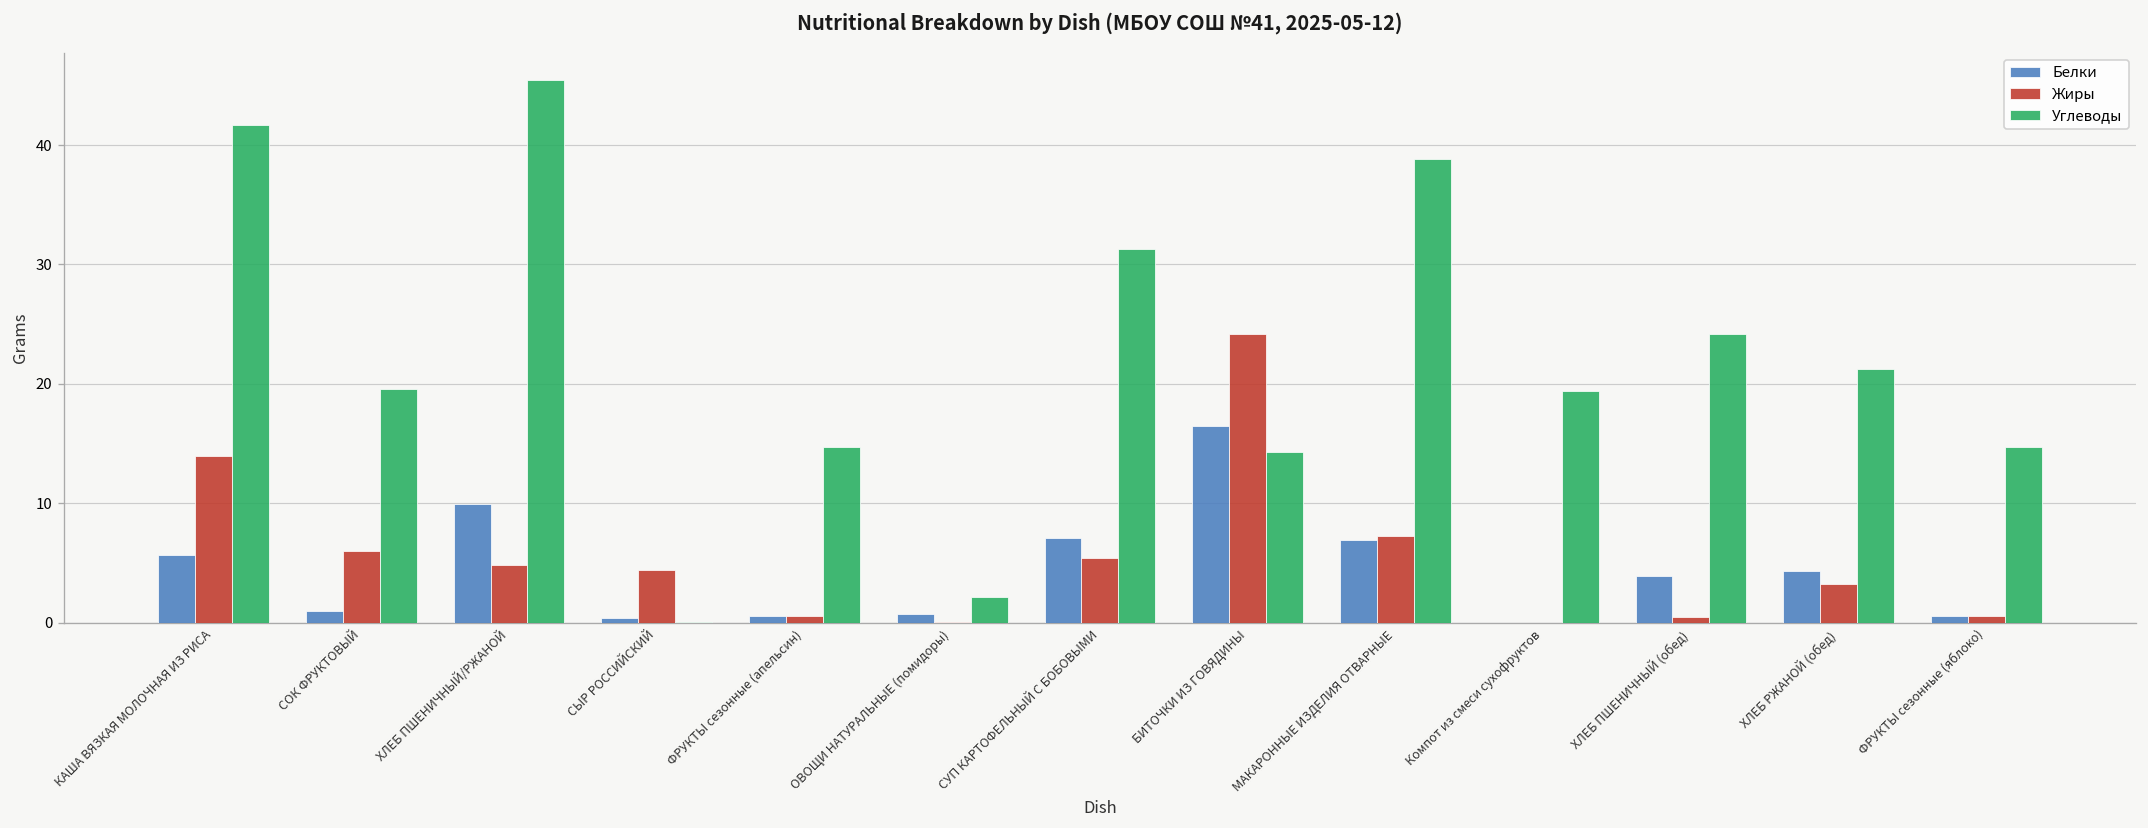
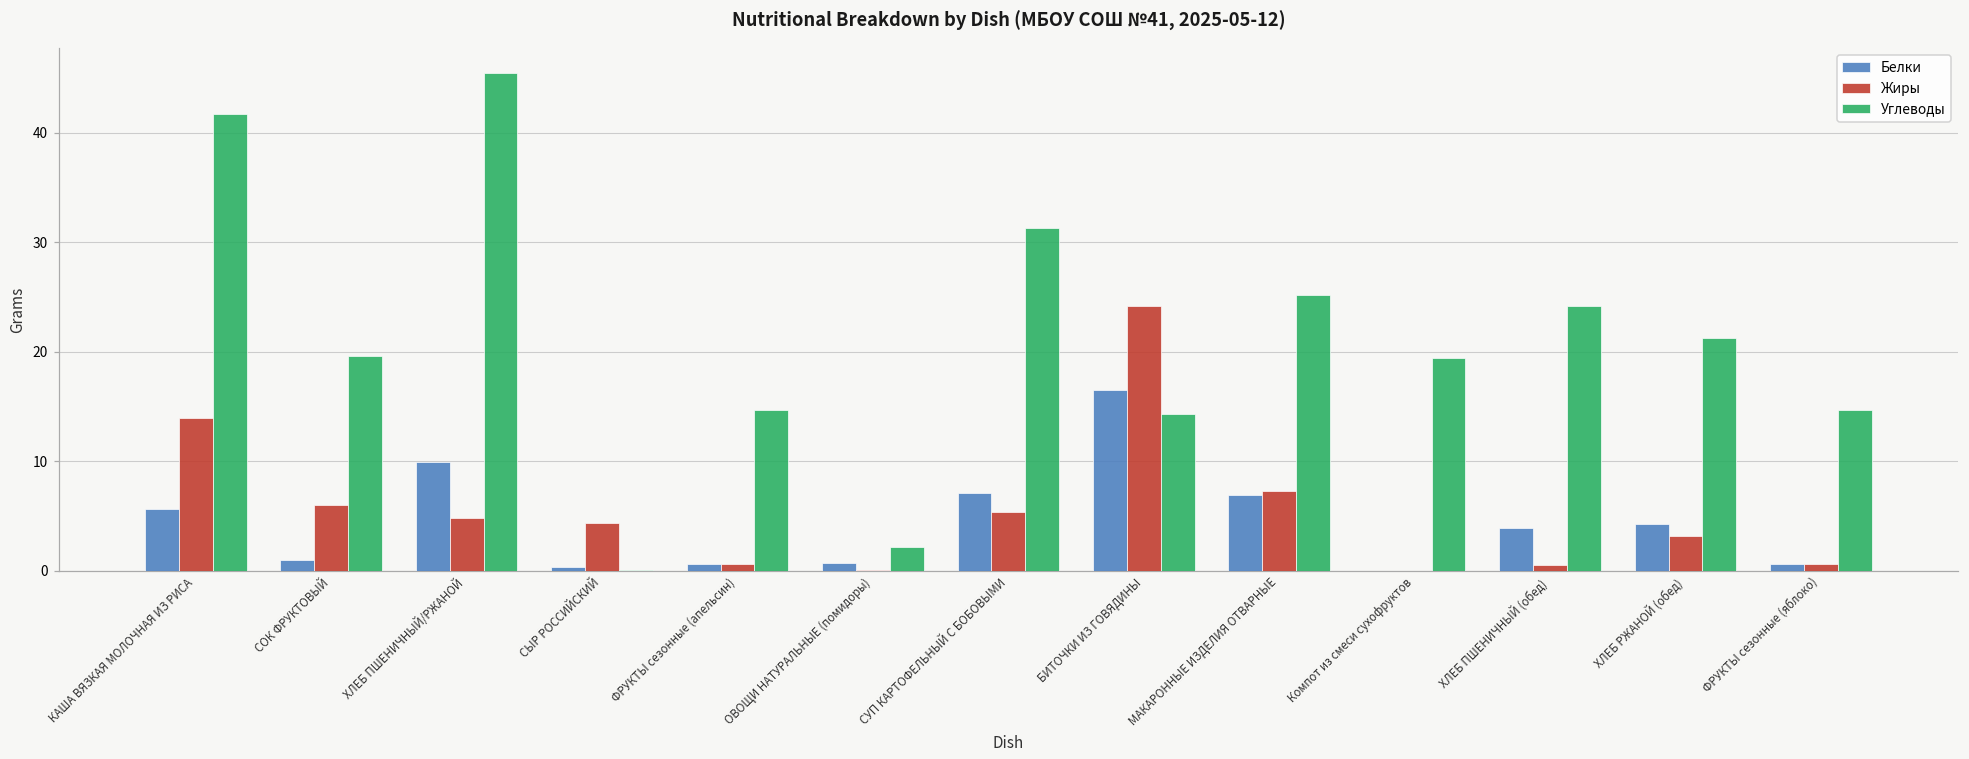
  {
    "Белки": {
      "КАША ВЯЗКАЯ МОЛОЧНАЯ ИЗ РИСА": 6,
      "СОК ФРУКТОВЫЙ": 1,
      "ХЛЕБ ПШЕНИЧНЫЙ/РЖАНОЙ": 10,
      "СЫР РОССИЙСКИЙ": 0,
      "ФРУКТЫ сезонные (апельсин)": 1,
      "ОВОЩИ НАТУРАЛЬНЫЕ (помидоры)": 1,
      "СУП КАРТОФЕЛЬНЫЙ С БОБОВЫМИ": 7,
      "БИТОЧКИ ИЗ ГОВЯДИНЫ": 17,
      "МАКАРОННЫЕ ИЗДЕЛИЯ ОТВАРНЫЕ": 7,
      "Компот из смеси сухофруктов": 0,
      "ХЛЕБ ПШЕНИЧНЫЙ (обед)": 4,
      "ХЛЕБ РЖАНОЙ (обед)": 4,
      "ФРУКТЫ сезонные (яблоко)": 1
    },
    "Жиры": {
      "КАША ВЯЗКАЯ МОЛОЧНАЯ ИЗ РИСА": 14,
      "СОК ФРУКТОВЫЙ": 6,
      "ХЛЕБ ПШЕНИЧНЫЙ/РЖАНОЙ": 5,
      "СЫР РОССИЙСКИЙ": 4,
      "ФРУКТЫ сезонные (апельсин)": 1,
      "СУП КАРТОФЕЛЬНЫЙ С БОБОВЫМИ": 5,
      "БИТОЧКИ ИЗ ГОВЯДИНЫ": 24,
      "МАКАРОННЫЕ ИЗДЕЛИЯ ОТВАРНЫЕ": 7,
      "Компот из смеси сухофруктов": 0,
      "ХЛЕБ ПШЕНИЧНЫЙ (обед)": 1,
      "ХЛЕБ РЖАНОЙ (обед)": 3,
      "ФРУКТЫ сезонные (яблоко)": 1
    },
    "Углеводы": {
      "КАША ВЯЗКАЯ МОЛОЧНАЯ ИЗ РИСА": 42,
      "СОК ФРУКТОВЫЙ": 20,
      "ХЛЕБ ПШЕНИЧНЫЙ/РЖАНОЙ": 45,
      "ФРУКТЫ сезонные (апельсин)": 15,
      "ОВОЩИ НАТУРАЛЬНЫЕ (помидоры)": 2,
      "СУП КАРТОФЕЛЬНЫЙ С БОБОВЫМИ": 31,
      "БИТОЧКИ ИЗ ГОВЯДИНЫ": 14,
-     "МАКАРОННЫЕ ИЗДЕЛИЯ ОТВАРНЫЕ": 39,
+     "МАКАРОННЫЕ ИЗДЕЛИЯ ОТВАРНЫЕ": 25,
      "Компот из смеси сухофруктов": 19,
      "ХЛЕБ ПШЕНИЧНЫЙ (обед)": 24,
      "ХЛЕБ РЖАНОЙ (обед)": 21,
      "ФРУКТЫ сезонные (яблоко)": 15
    }
  }
